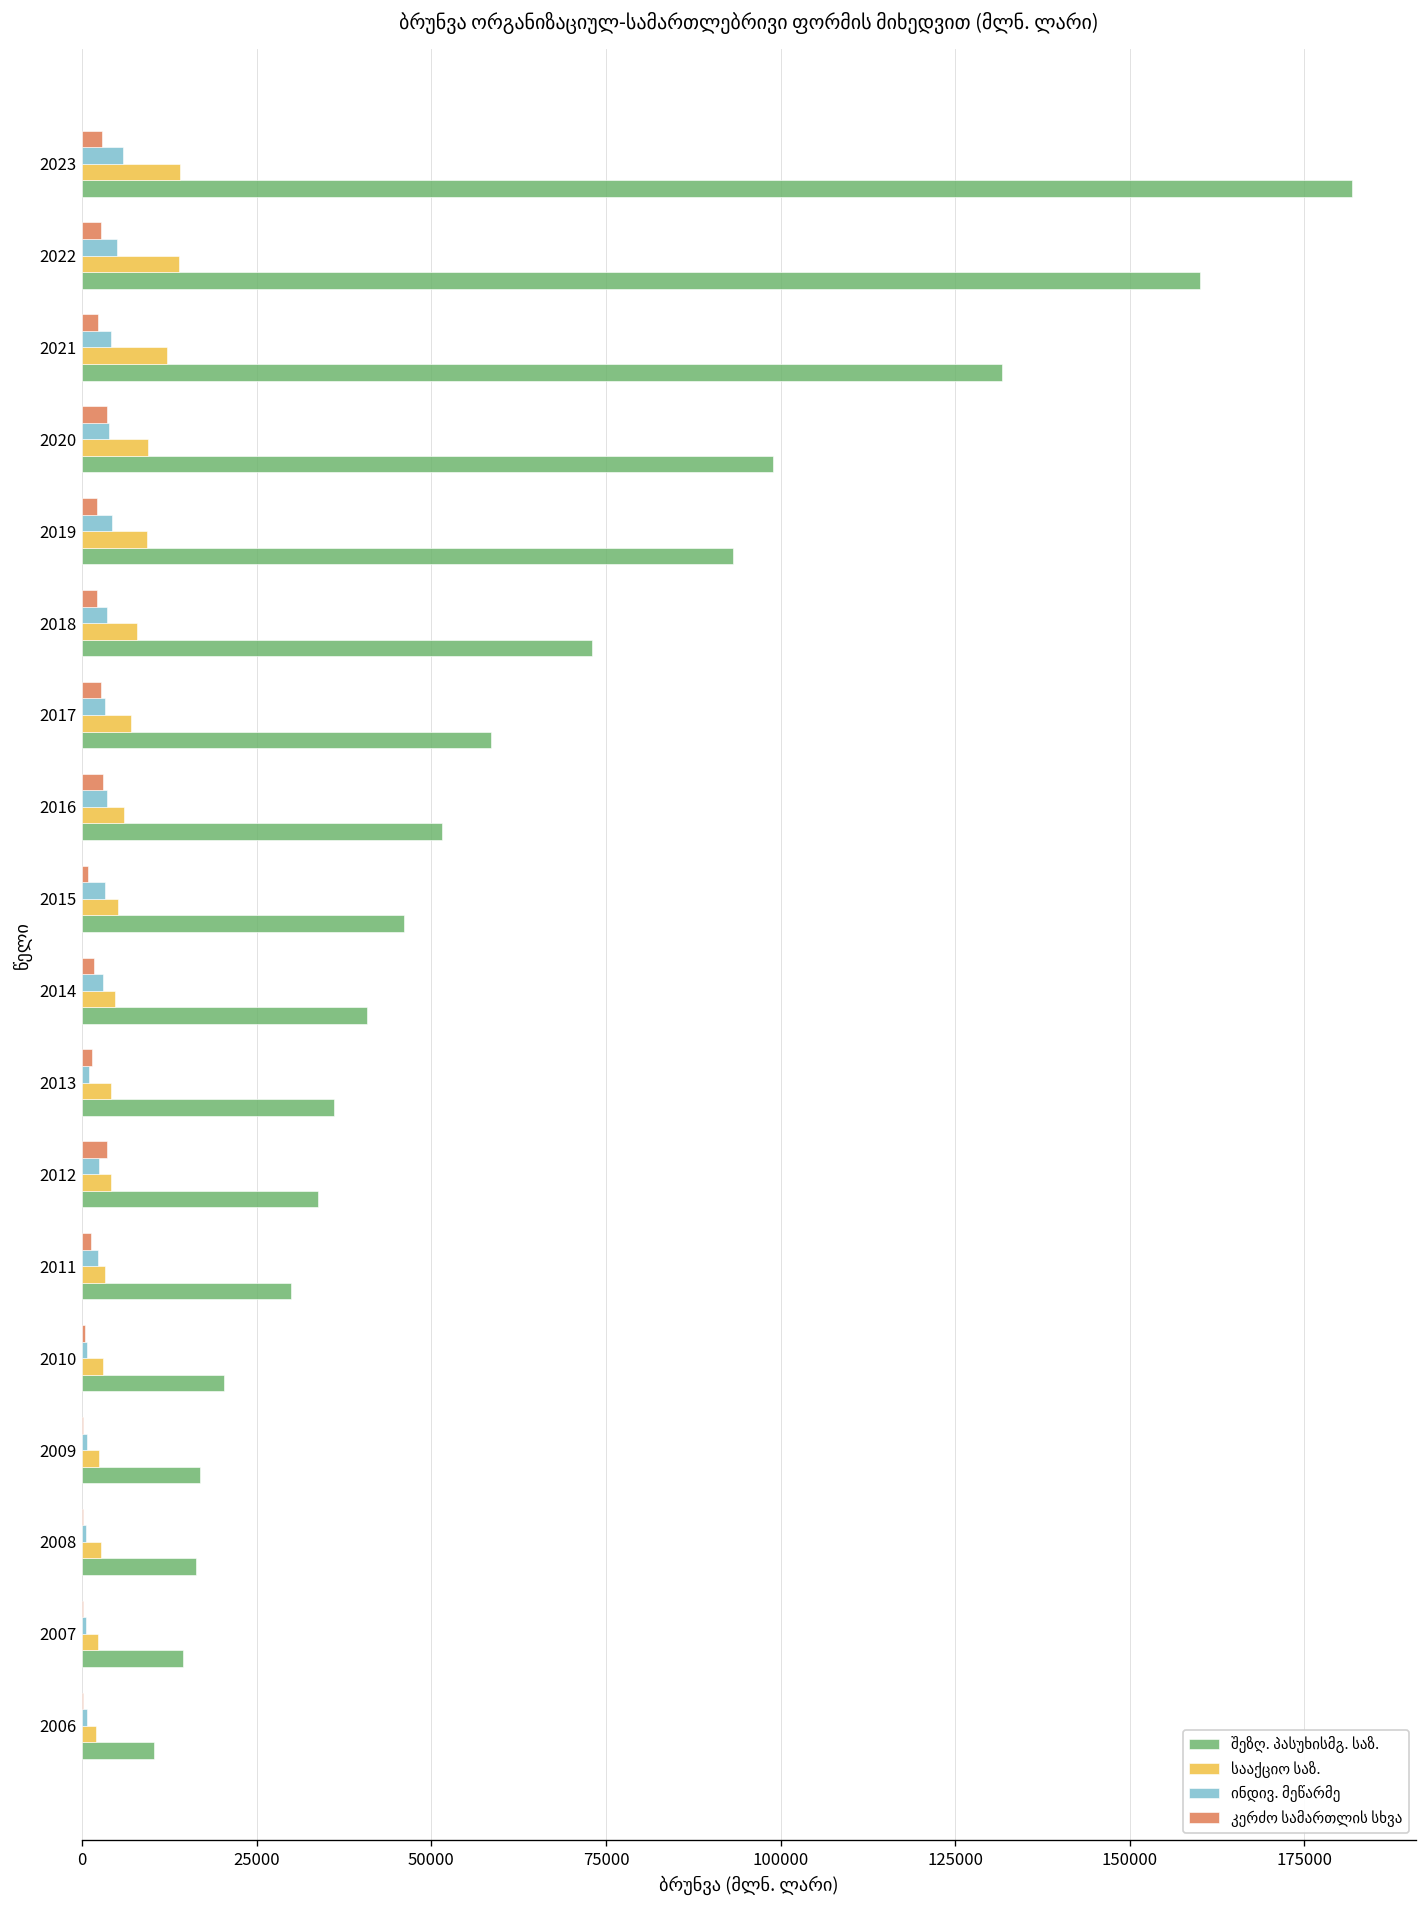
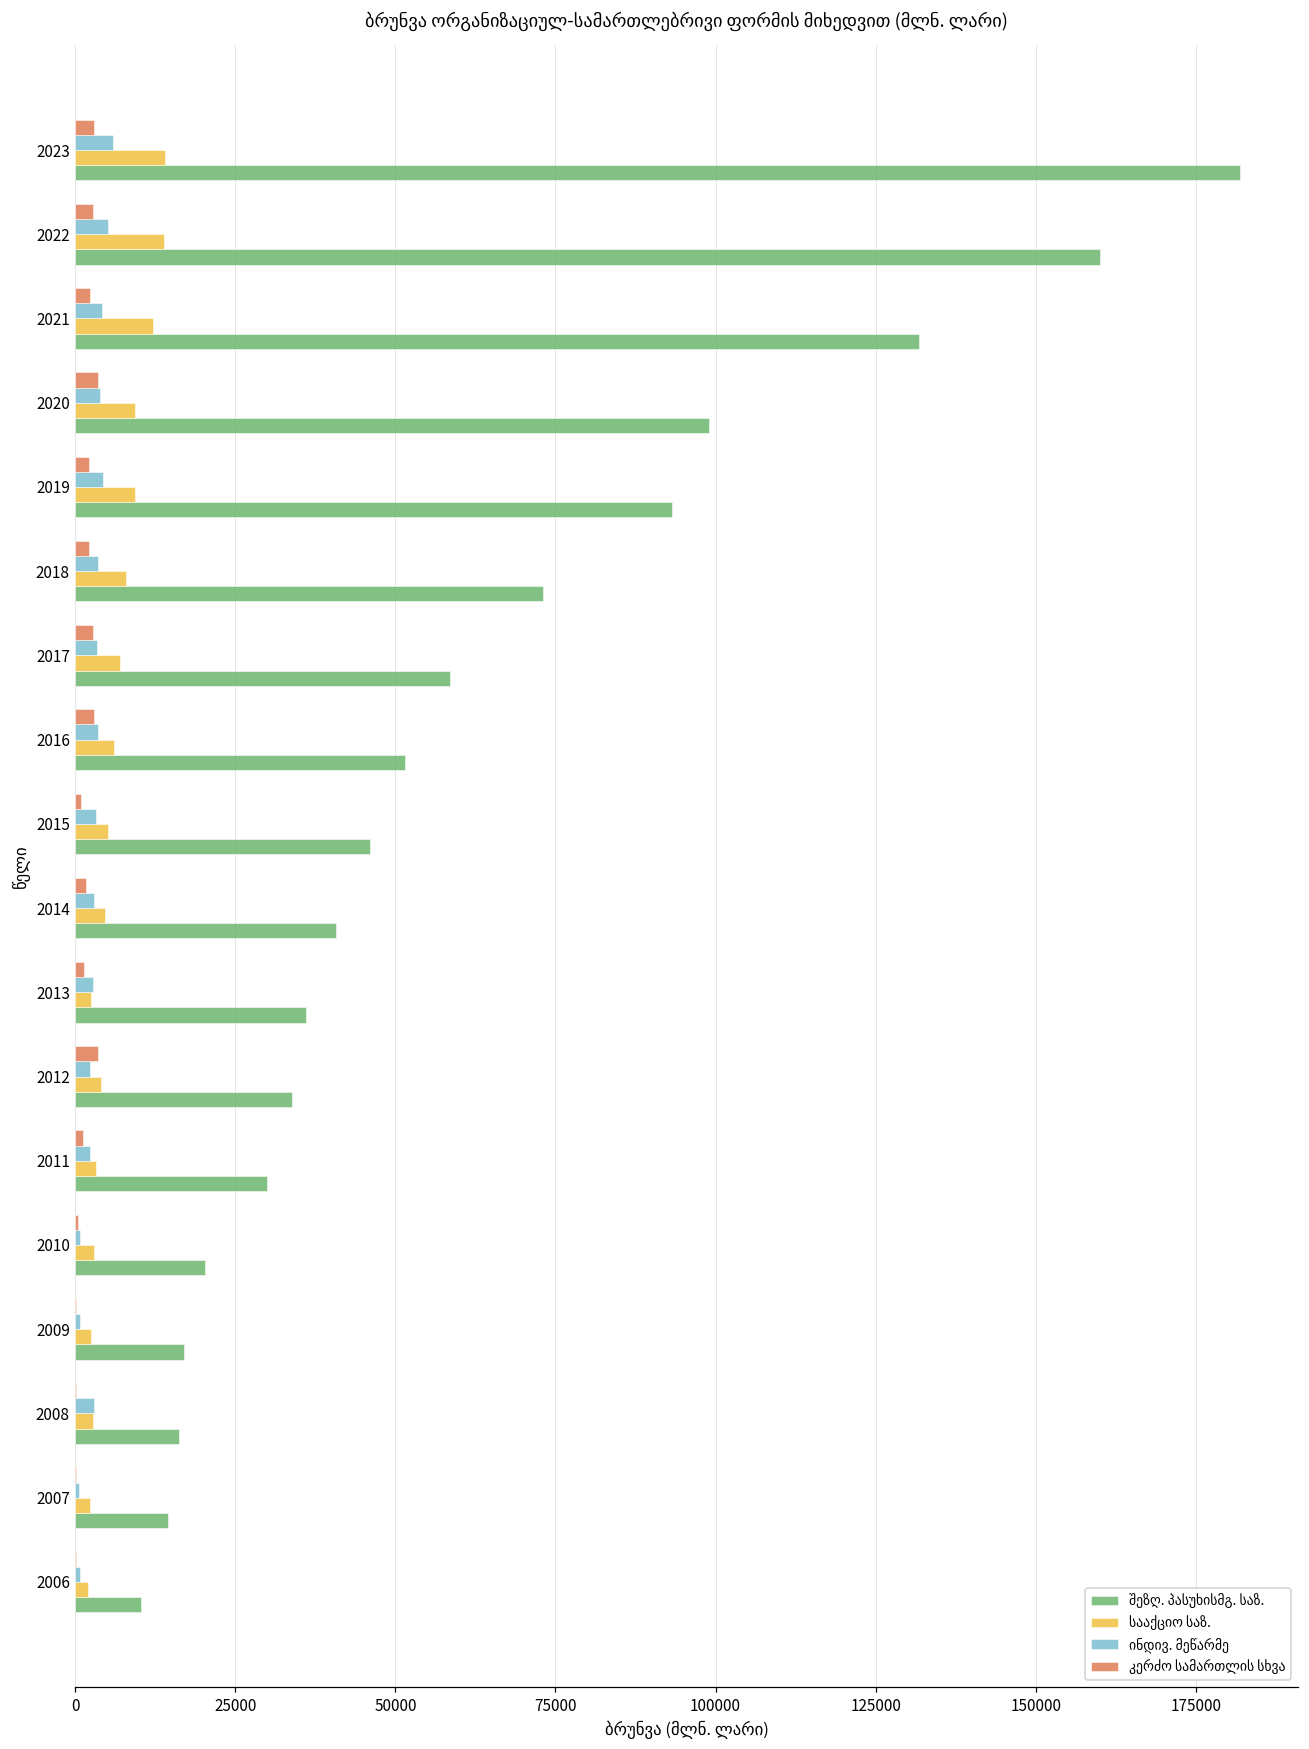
  {
    "შეზღ. პასუხისმგ. საზ.": {
      "2023": 182000,
      "2022": 160000,
      "2021": 132000,
      "2020": 99000,
      "2019": 93000,
      "2018": 73000,
      "2017": 59000,
      "2016": 52000,
      "2015": 46000,
      "2014": 41000,
      "2013": 36000,
      "2012": 34000,
      "2011": 30000,
      "2010": 20000,
      "2009": 17000,
      "2008": 16000,
      "2007": 14000,
      "2006": 10000
    },
    "სააქციო საზ.": {
      "2023": 14000,
      "2022": 14000,
      "2021": 12000,
      "2020": 9000,
      "2019": 9000,
      "2018": 8000,
      "2017": 7000,
      "2016": 6000,
      "2015": 5000,
      "2014": 5000,
-     "2013": 4000,
+     "2013": 2000,
      "2012": 4000,
      "2011": 3000,
      "2010": 3000,
      "2009": 2000,
      "2008": 3000,
      "2007": 2000,
      "2006": 2000
    },
    "ინდივ. მეწარმე": {
      "2023": 6000,
      "2022": 5000,
      "2021": 4000,
      "2020": 4000,
      "2019": 4000,
      "2018": 4000,
      "2017": 3000,
      "2016": 4000,
      "2015": 3000,
      "2014": 3000,
-     "2013": 1000,
+     "2013": 3000,
      "2012": 2000,
      "2011": 2000,
      "2010": 1000,
      "2009": 1000,
-     "2008": 1000,
+     "2008": 3000,
      "2007": 1000,
      "2006": 1000
    },
    "კერძო სამართლის სხვა": {
      "2023": 3000,
      "2022": 3000,
      "2021": 2000,
      "2020": 4000,
      "2019": 2000,
      "2018": 2000,
      "2017": 3000,
      "2016": 3000,
      "2015": 1000,
      "2014": 2000,
      "2013": 1000,
      "2012": 4000,
      "2011": 1000
    }
  }
